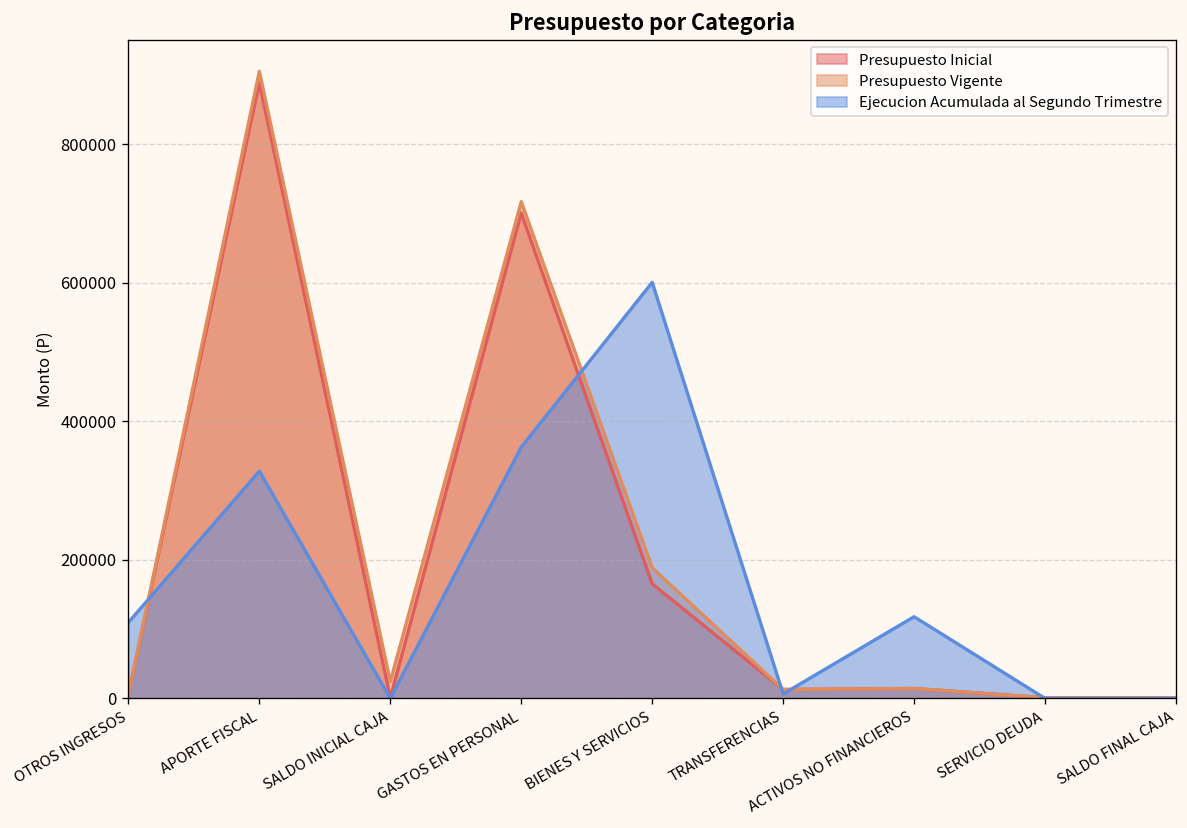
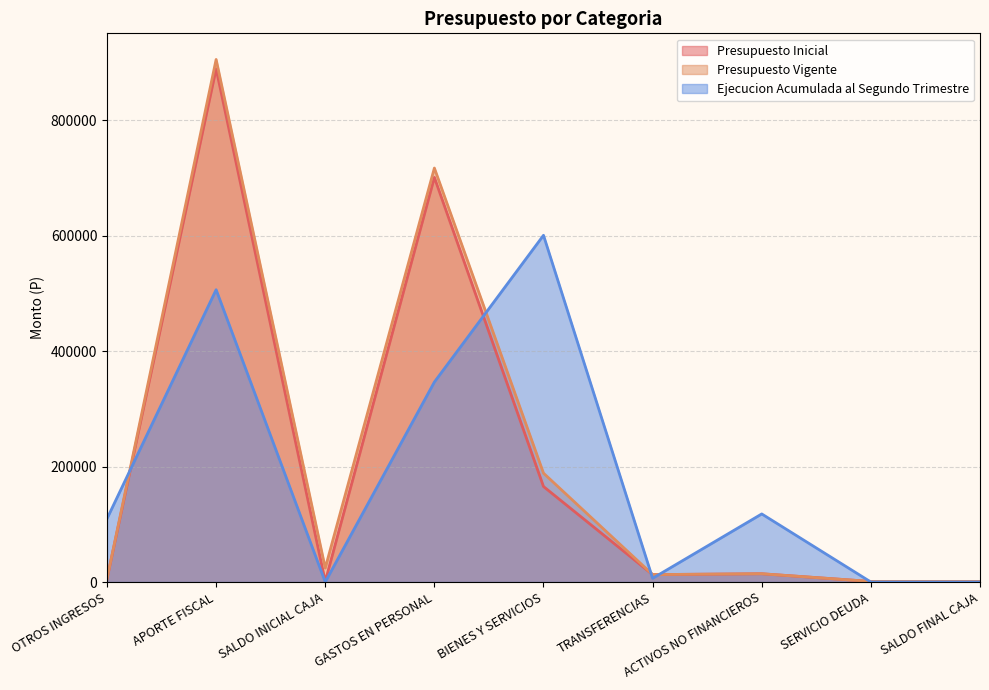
  {
    "Ejecucion Acumulada al Segundo Trimestre": {
      "OTROS INGRESOS": 110000,
-     "APORTE FISCAL": 330000,
-     "GASTOS EN PERSONAL": 360000,
+     "APORTE FISCAL": 510000,
+     "GASTOS EN PERSONAL": 350000,
      "BIENES Y SERVICIOS": 600000,
      "TRANSFERENCIAS": 10000,
      "ACTIVOS NO FINANCIEROS": 120000
    }
  }
